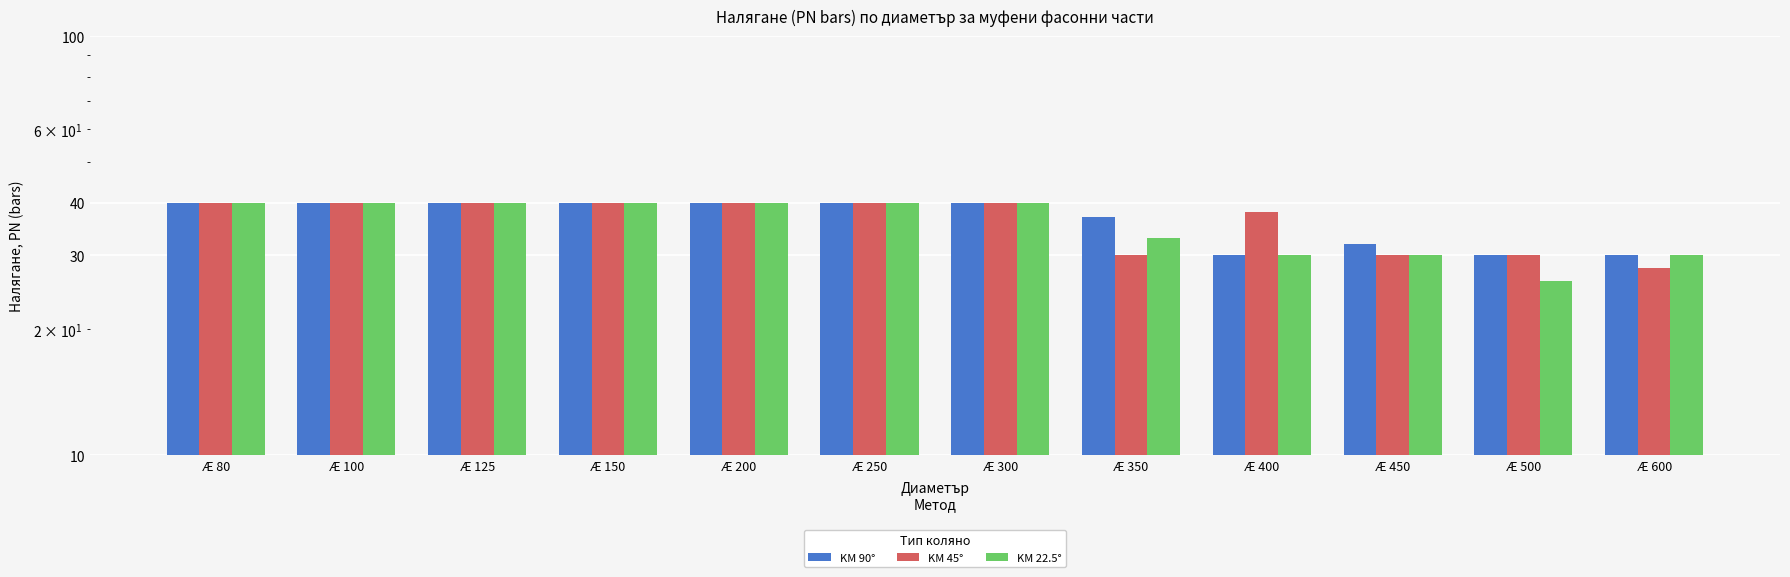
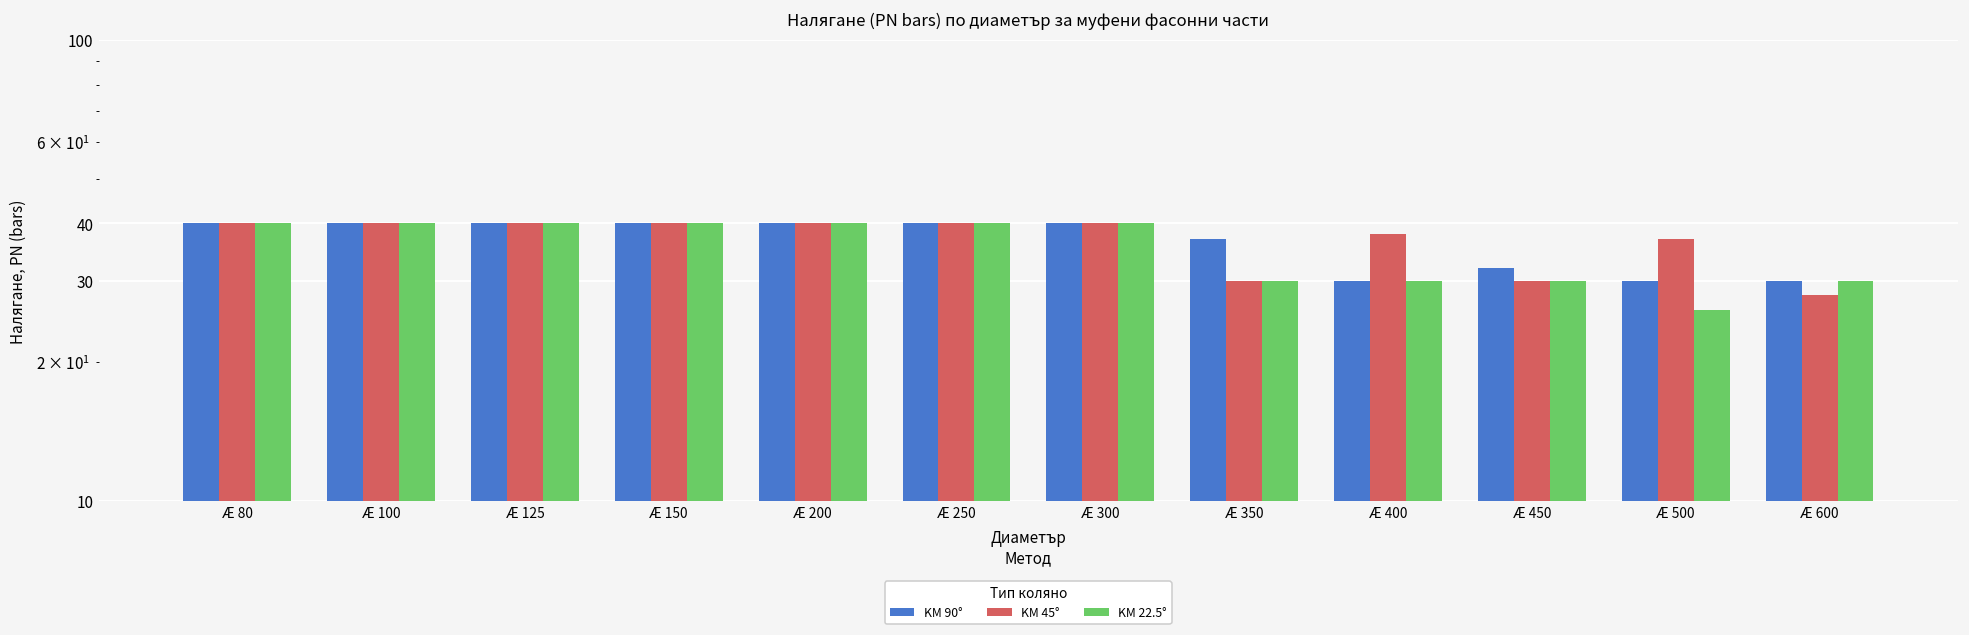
  {
    "KM 90°": {
      "Æ 80": 40,
      "Æ 100": 40,
      "Æ 125": 40,
      "Æ 150": 40,
      "Æ 200": 40,
      "Æ 250": 40,
      "Æ 300": 40,
      "Æ 350": 37,
      "Æ 400": 30,
      "Æ 450": 32,
      "Æ 500": 30,
      "Æ 600": 30
    },
    "KM 45°": {
      "Æ 80": 40,
      "Æ 100": 40,
      "Æ 125": 40,
      "Æ 150": 40,
      "Æ 200": 40,
      "Æ 250": 40,
      "Æ 300": 40,
      "Æ 350": 30,
      "Æ 400": 38,
      "Æ 450": 30,
-     "Æ 500": 30,
+     "Æ 500": 37,
      "Æ 600": 28
    },
    "KM 22.5°": {
      "Æ 80": 40,
      "Æ 100": 40,
      "Æ 125": 40,
      "Æ 150": 40,
      "Æ 200": 40,
      "Æ 250": 40,
      "Æ 300": 40,
-     "Æ 350": 33,
+     "Æ 350": 30,
      "Æ 400": 30,
      "Æ 450": 30,
      "Æ 500": 26,
      "Æ 600": 30
    }
  }
